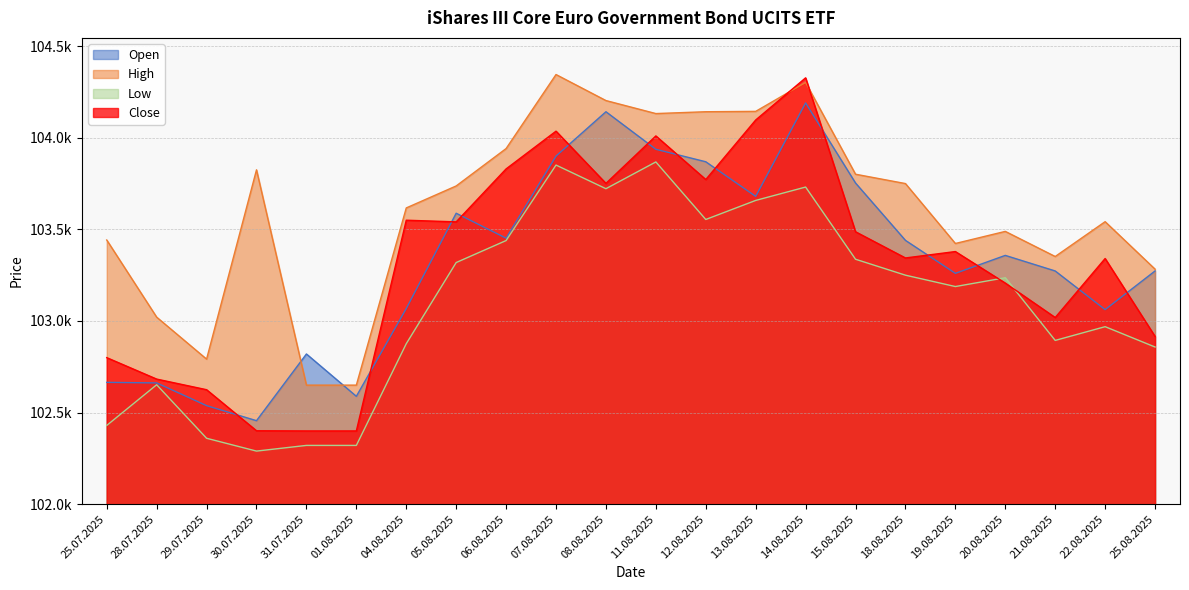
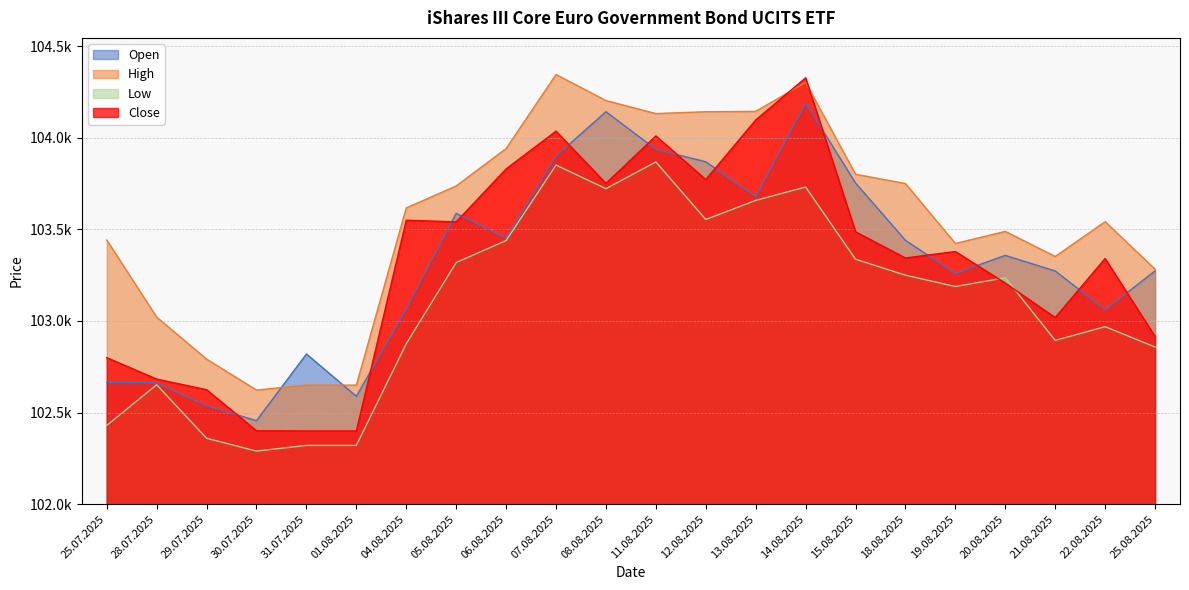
  {
    "Open": {
      "25.07.2025": 102670,
      "29.07.2025": 102540,
      "30.07.2025": 102460,
      "31.07.2025": 102820,
      "01.08.2025": 102590,
      "04.08.2025": 103070,
      "05.08.2025": 103590,
      "07.08.2025": 103900,
      "08.08.2025": 104140,
      "11.08.2025": 103940,
      "12.08.2025": 103870,
      "13.08.2025": 103680,
      "14.08.2025": 104190,
      "15.08.2025": 103750,
      "18.08.2025": 103440,
      "19.08.2025": 103260,
      "20.08.2025": 103360,
      "21.08.2025": 103270,
      "22.08.2025": 103060
    },
    "High": {
      "25.07.2025": 103440,
      "28.07.2025": 103020,
      "29.07.2025": 102790,
-     "30.07.2025": 103830,
+     "30.07.2025": 102620,
      "31.07.2025": 102650,
      "01.08.2025": 102650,
      "04.08.2025": 103620,
      "05.08.2025": 103740,
      "06.08.2025": 103940,
      "07.08.2025": 104350,
      "08.08.2025": 104200,
      "11.08.2025": 104130,
      "12.08.2025": 104140,
      "13.08.2025": 104140,
      "14.08.2025": 104300,
      "15.08.2025": 103800,
      "18.08.2025": 103750,
      "19.08.2025": 103420,
      "20.08.2025": 103490,
      "21.08.2025": 103350,
      "22.08.2025": 103540
    },
    "Low": {
      "25.07.2025": 102430,
      "29.07.2025": 102360,
      "30.07.2025": 102290,
      "31.07.2025": 102320,
      "01.08.2025": 102320,
      "04.08.2025": 102880,
      "05.08.2025": 103320,
      "07.08.2025": 103850,
      "08.08.2025": 103720,
      "11.08.2025": 103870,
      "12.08.2025": 103550,
      "13.08.2025": 103660,
      "14.08.2025": 103730,
      "15.08.2025": 103340,
      "18.08.2025": 103250,
      "19.08.2025": 103190,
      "20.08.2025": 103240,
      "21.08.2025": 102890,
      "22.08.2025": 102970,
      "25.08.2025": 102860
    },
    "Close": {
      "25.07.2025": 102800,
      "28.07.2025": 102680,
      "29.07.2025": 102630,
      "30.07.2025": 102400,
      "31.07.2025": 102400,
      "01.08.2025": 102400,
      "04.08.2025": 103550,
      "05.08.2025": 103540,
      "06.08.2025": 103830,
      "07.08.2025": 104040,
      "08.08.2025": 103750,
      "11.08.2025": 104010,
      "12.08.2025": 103770,
      "13.08.2025": 104100,
      "14.08.2025": 104330,
      "15.08.2025": 103490,
      "18.08.2025": 103340,
      "19.08.2025": 103380,
      "20.08.2025": 103210,
      "21.08.2025": 103020,
      "22.08.2025": 103340,
      "25.08.2025": 102920
    }
  }
